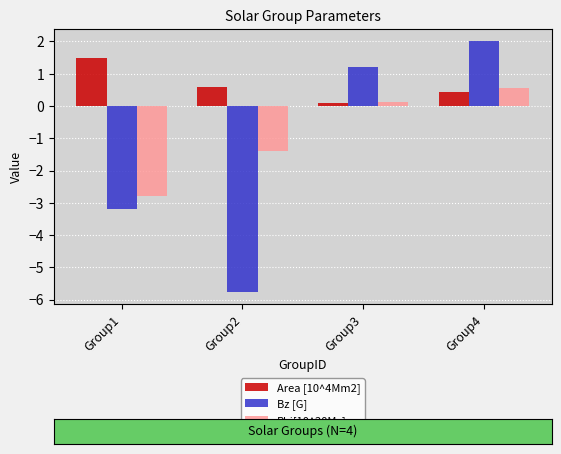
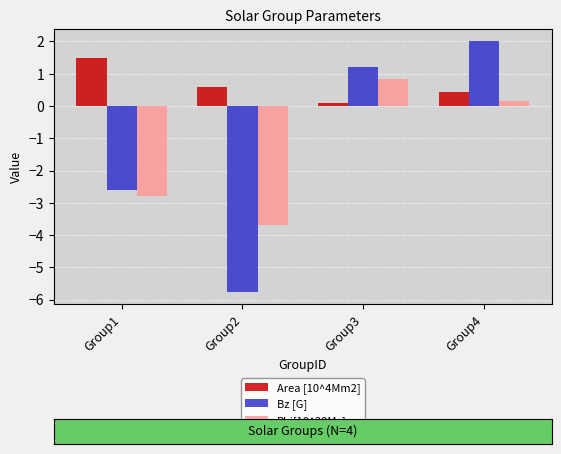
  {
    "Area [10^4Mm2]": {
      "Group1": 1.5,
      "Group2": 0.6,
      "Group3": 0.1,
      "Group4": 0.4
    },
    "Bz [G]": {
-     "Group1": -3.2,
+     "Group1": -2.6,
      "Group2": -5.8,
      "Group3": 1.2,
      "Group4": 2.0
    },
    "Phi[10^20Mx]": {
      "Group1": -2.8,
-     "Group2": -1.4,
-     "Group3": 0.1,
-     "Group4": 0.6
+     "Group2": -3.7,
+     "Group3": 0.9,
+     "Group4": 0.2
    }
  }
